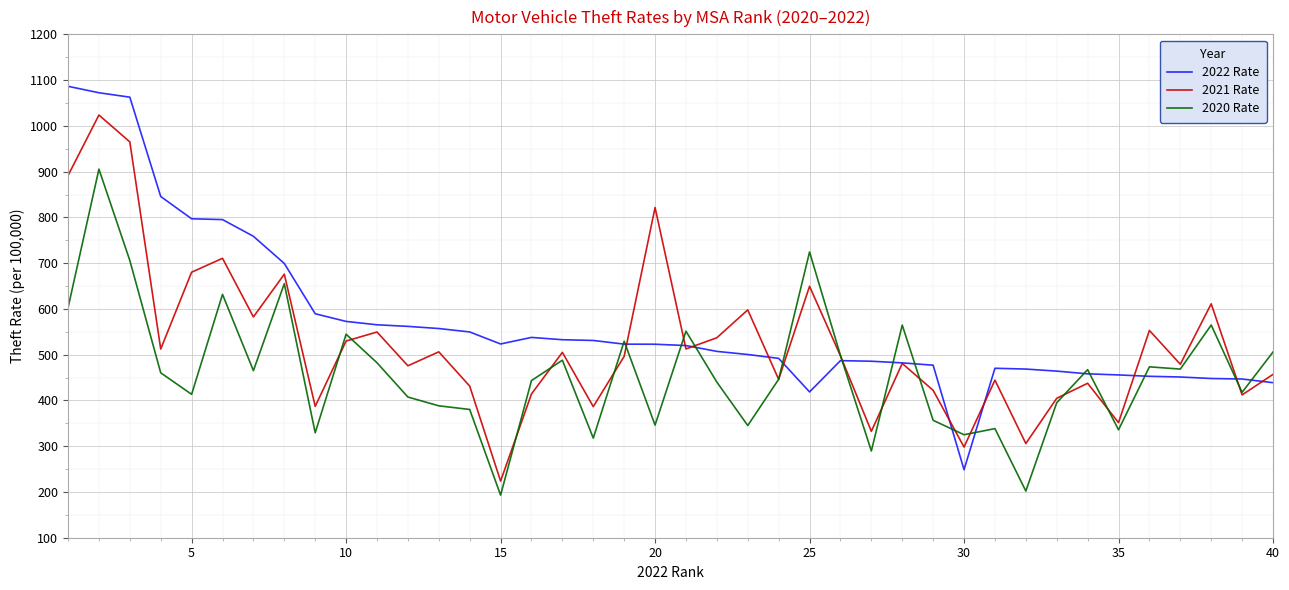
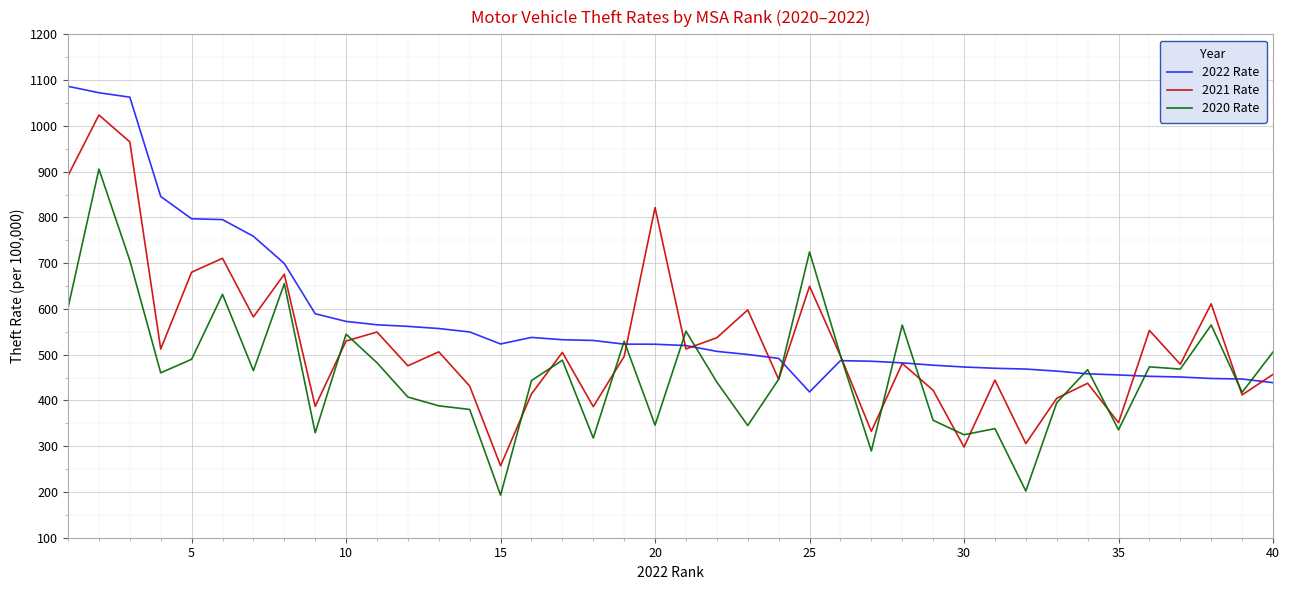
  {
    "2022 Rate": {
      "5": 800,
      "10": 570,
      "15": 520,
      "20": 520,
      "25": 420,
-     "30": 250,
+     "30": 470,
      "35": 460,
      "40": 440
    },
    "2021 Rate": {
      "5": 680,
      "10": 530,
-     "15": 220,
+     "15": 260,
      "20": 820,
      "25": 650,
      "30": 300,
      "35": 350,
      "40": 460
    },
    "2020 Rate": {
-     "5": 410,
+     "5": 490,
      "10": 540,
      "15": 190,
      "20": 350,
      "25": 720,
      "30": 330,
      "35": 340,
      "40": 510
    }
  }
